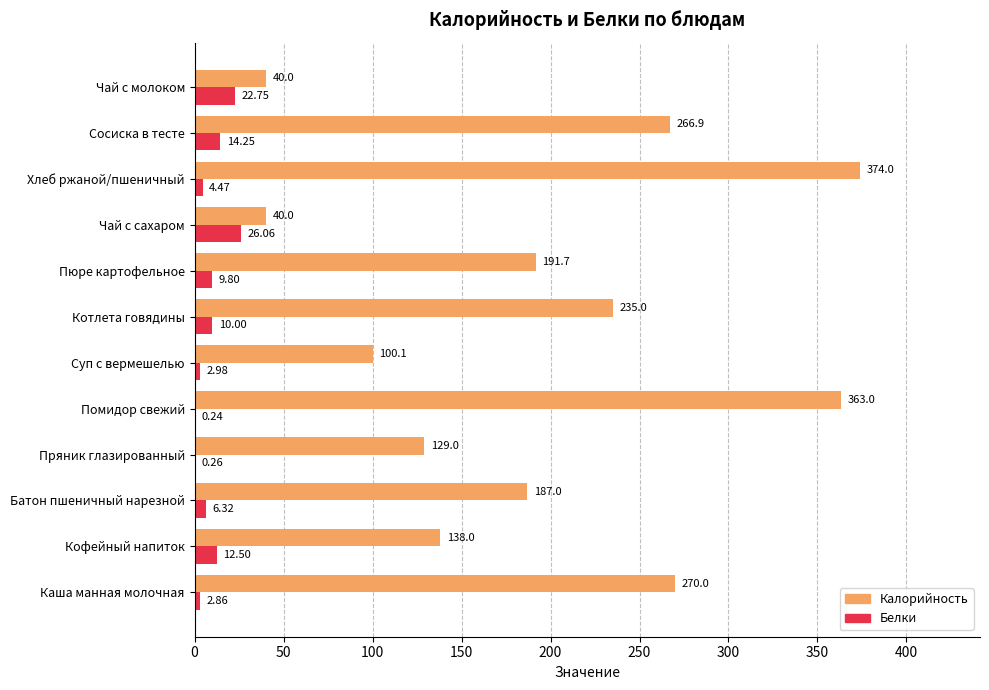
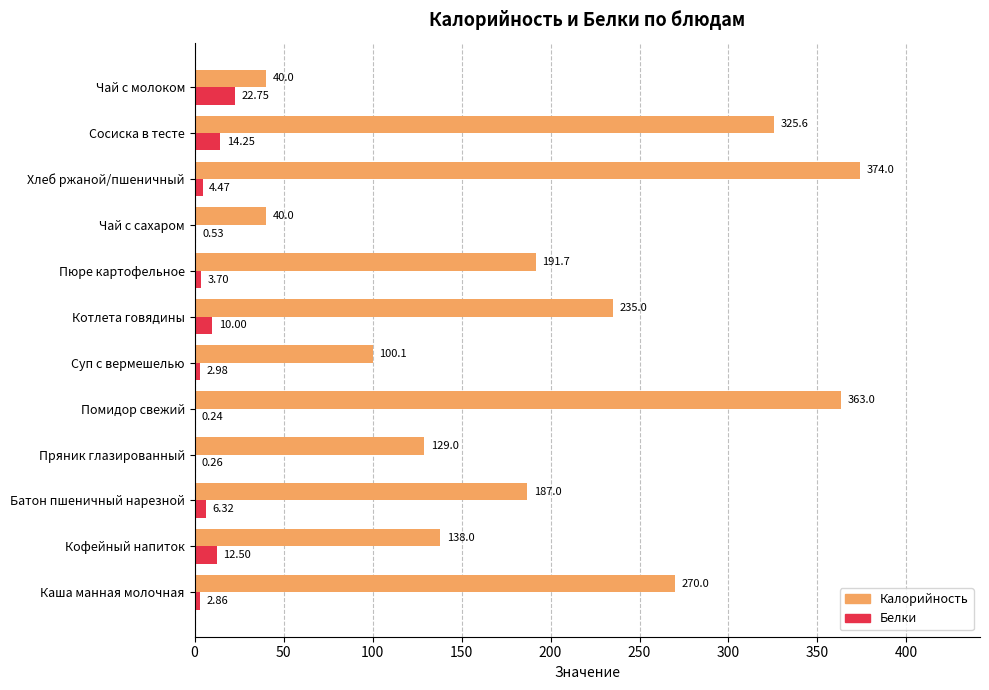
  {
    "Калорийность": {
      "Чай с молоком": 40.0,
-     "Сосиска в тесте": 266.9,
+     "Сосиска в тесте": 325.6,
      "Хлеб ржаной/пшеничный": 374.0,
      "Чай с сахаром": 40.0,
      "Пюре картофельное": 191.7,
      "Котлета говядины": 235.0,
      "Суп с вермешелью": 100.1,
      "Помидор свежий": 363.0,
      "Пряник глазированный": 129.0,
      "Батон пшеничный нарезной": 187.0,
      "Кофейный напиток": 138.0,
      "Каша манная молочная": 270.0
    },
    "Белки": {
      "Чай с молоком": 22.75,
      "Сосиска в тесте": 14.25,
      "Хлеб ржаной/пшеничный": 4.47,
-     "Чай с сахаром": 26.06,
-     "Пюре картофельное": 9.80,
+     "Чай с сахаром": 0.53,
+     "Пюре картофельное": 3.70,
      "Котлета говядины": 10.00,
      "Суп с вермешелью": 2.98,
      "Помидор свежий": 0.24,
      "Пряник глазированный": 0.26,
      "Батон пшеничный нарезной": 6.32,
      "Кофейный напиток": 12.50,
      "Каша манная молочная": 2.86
    }
  }
